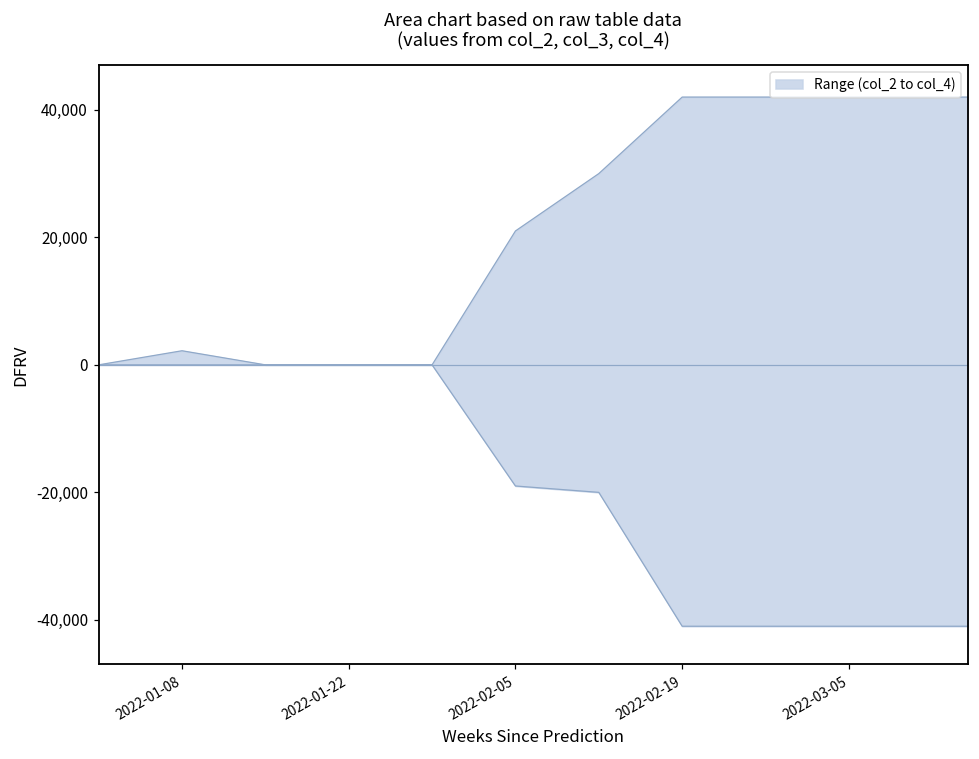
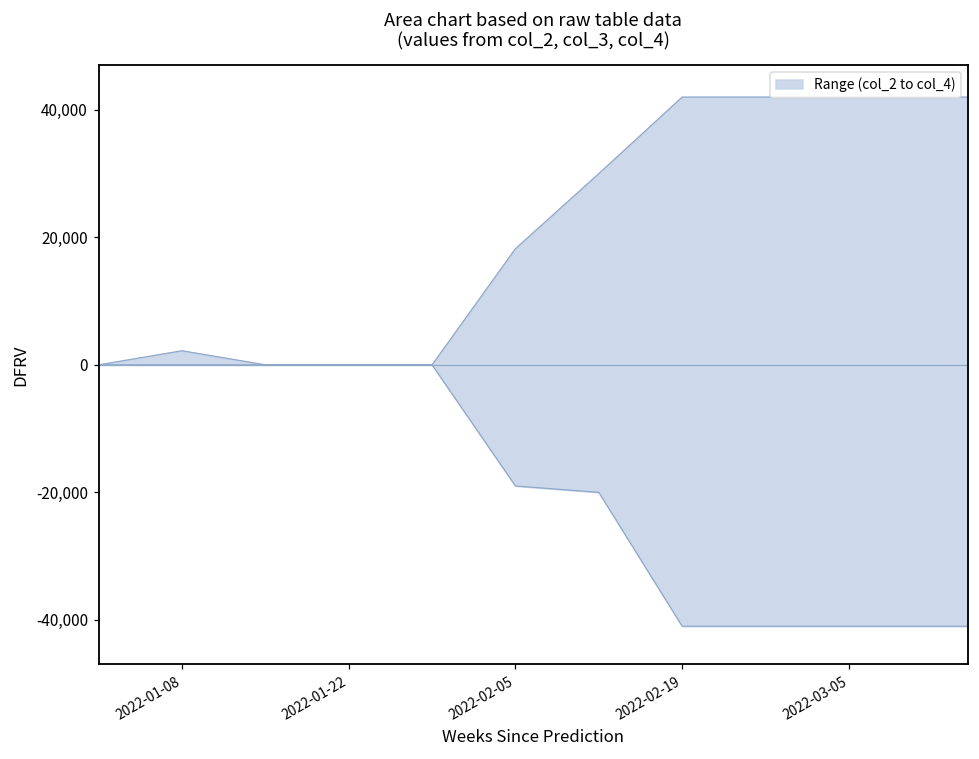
  {
    "Range (col_2 to col_4)": {
      "2022-01-08": "2,000",
-     "2022-02-05": "21,000",
+     "2022-02-05": "18,000",
      "2022-02-19": "42,000"
    }
  }
